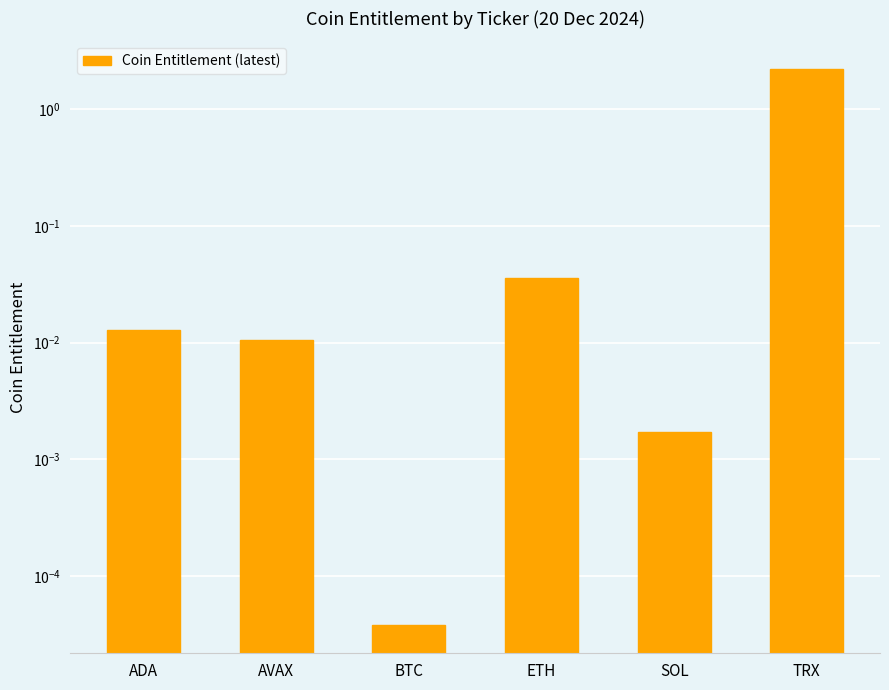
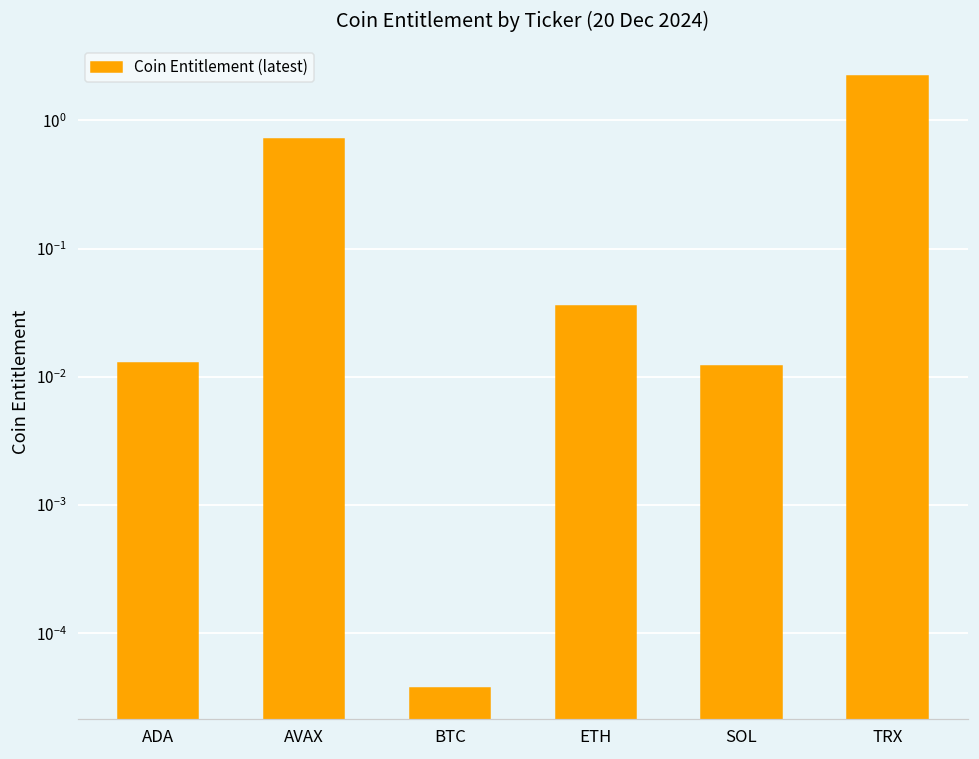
  {
    "ADA": 0.013,
-   "AVAX": 0.010,
+   "AVAX": 0.7,
    "BTC": 0.000037,
    "ETH": 0.036,
-   "SOL": 0.0017,
+   "SOL": 0.012,
    "TRX": 2.2
  }
